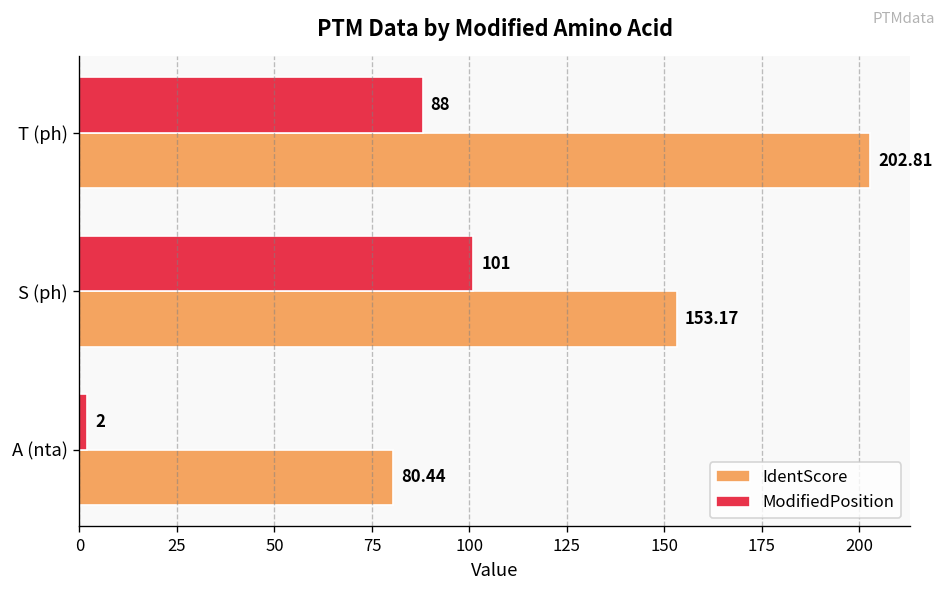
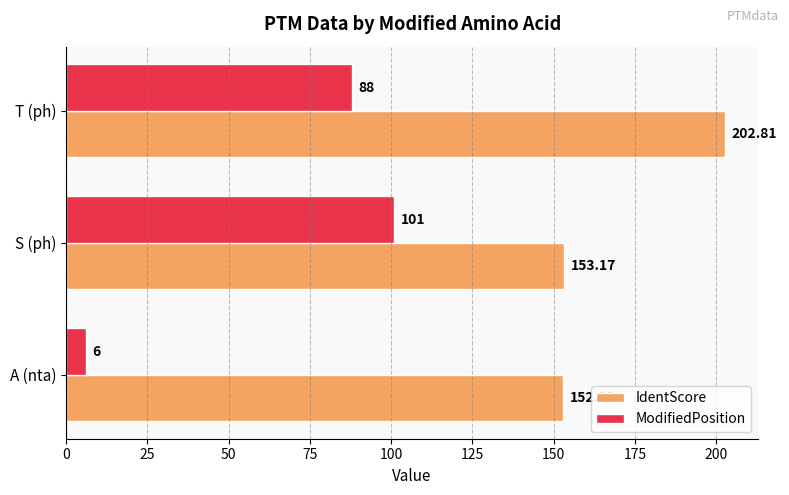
  {
    "IdentScore": {
-     "A (nta)": 80
+     "A (nta)": 153
    },
    "ModifiedPosition": {
      "T (ph)": 88,
      "S (ph)": 101,
-     "A (nta)": 2
+     "A (nta)": 6
    }
  }
